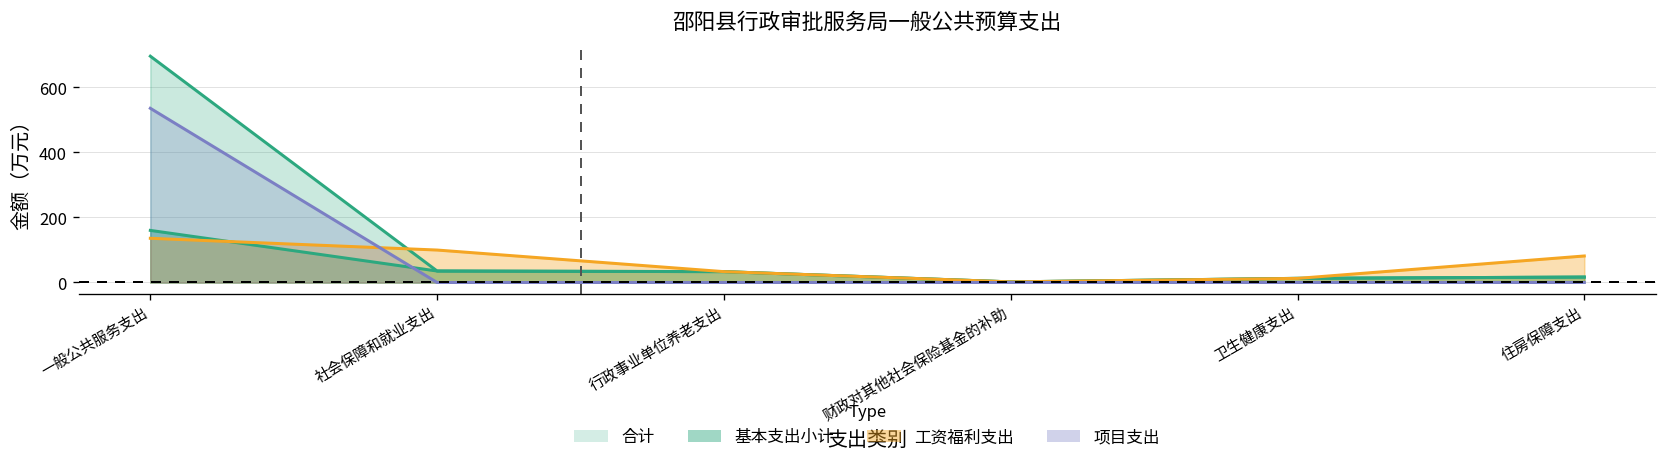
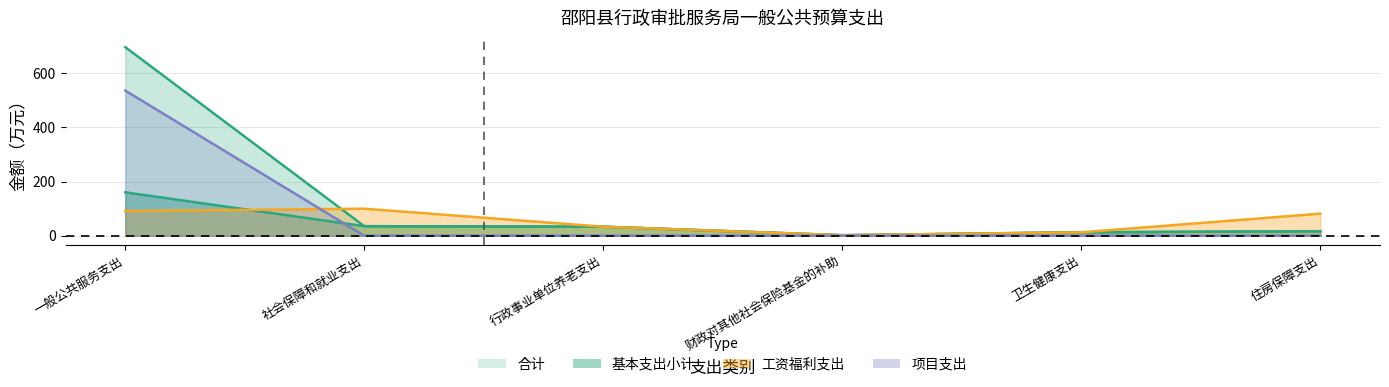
  {
    "工资福利支出": {
-     "一般公共服务支出": 140,
+     "一般公共服务支出": 90,
      "社会保障和就业支出": 100,
      "住房保障支出": 80
    }
  }
